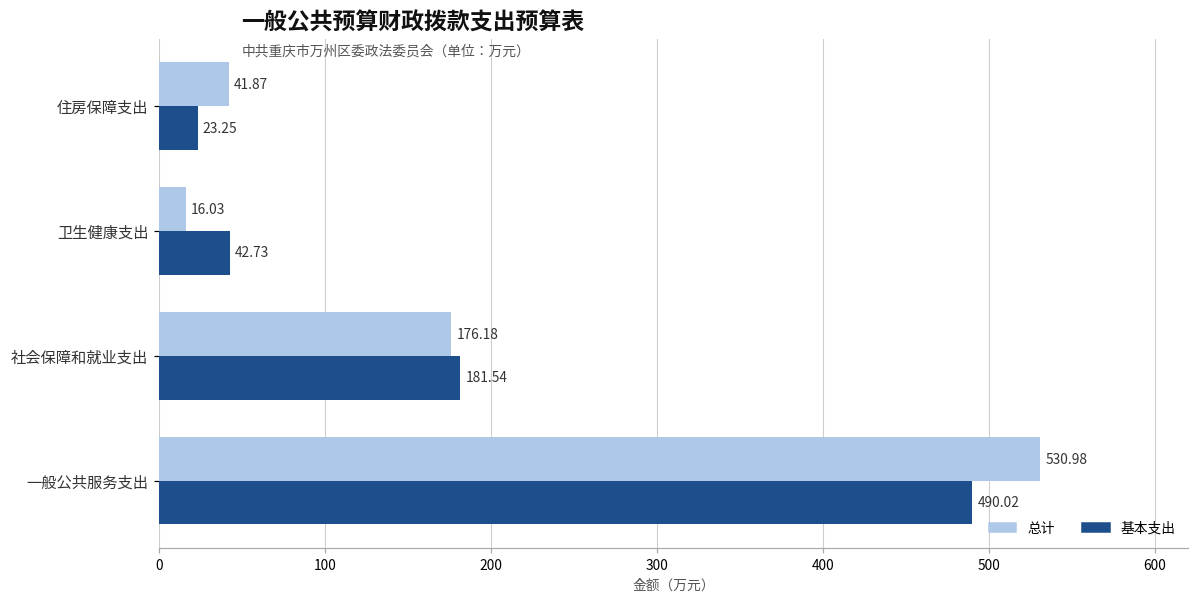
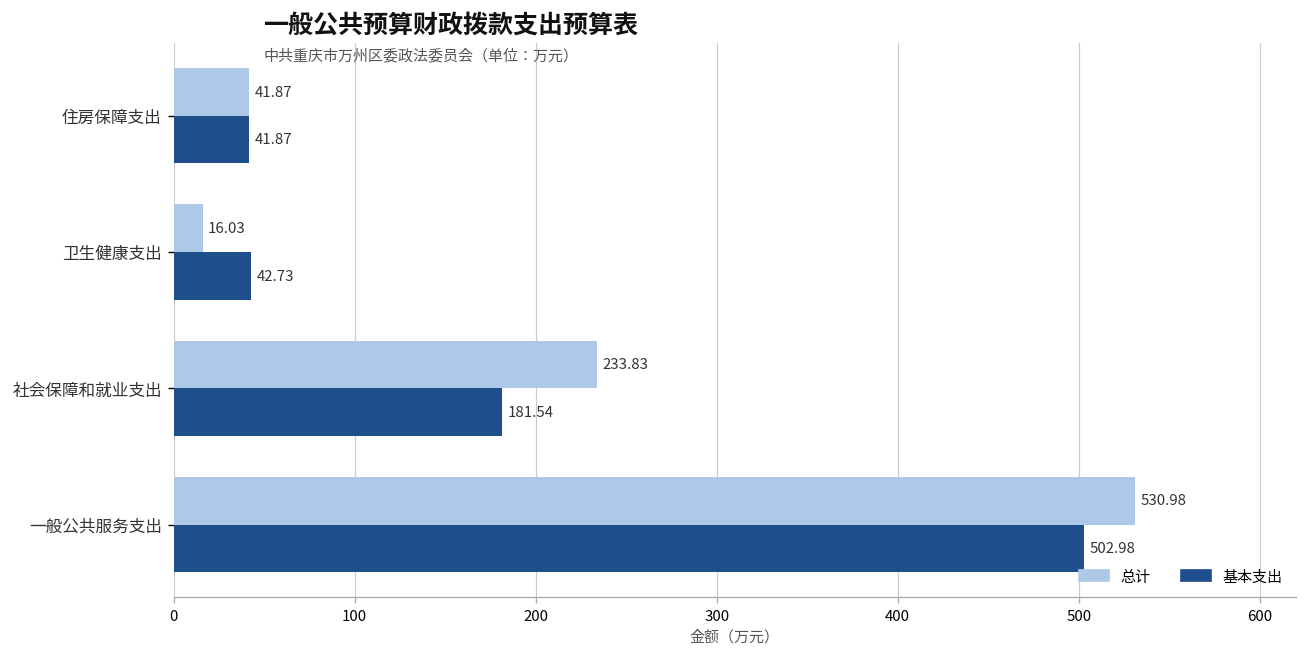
  {
    "总计": {
      "住房保障支出": 41.87,
      "卫生健康支出": 16.03,
-     "社会保障和就业支出": 176.18,
+     "社会保障和就业支出": 233.83,
      "一般公共服务支出": 530.98
    },
    "基本支出": {
-     "住房保障支出": 23.25,
+     "住房保障支出": 41.87,
      "卫生健康支出": 42.73,
      "社会保障和就业支出": 181.54,
-     "一般公共服务支出": 490.02
+     "一般公共服务支出": 502.98
    }
  }
